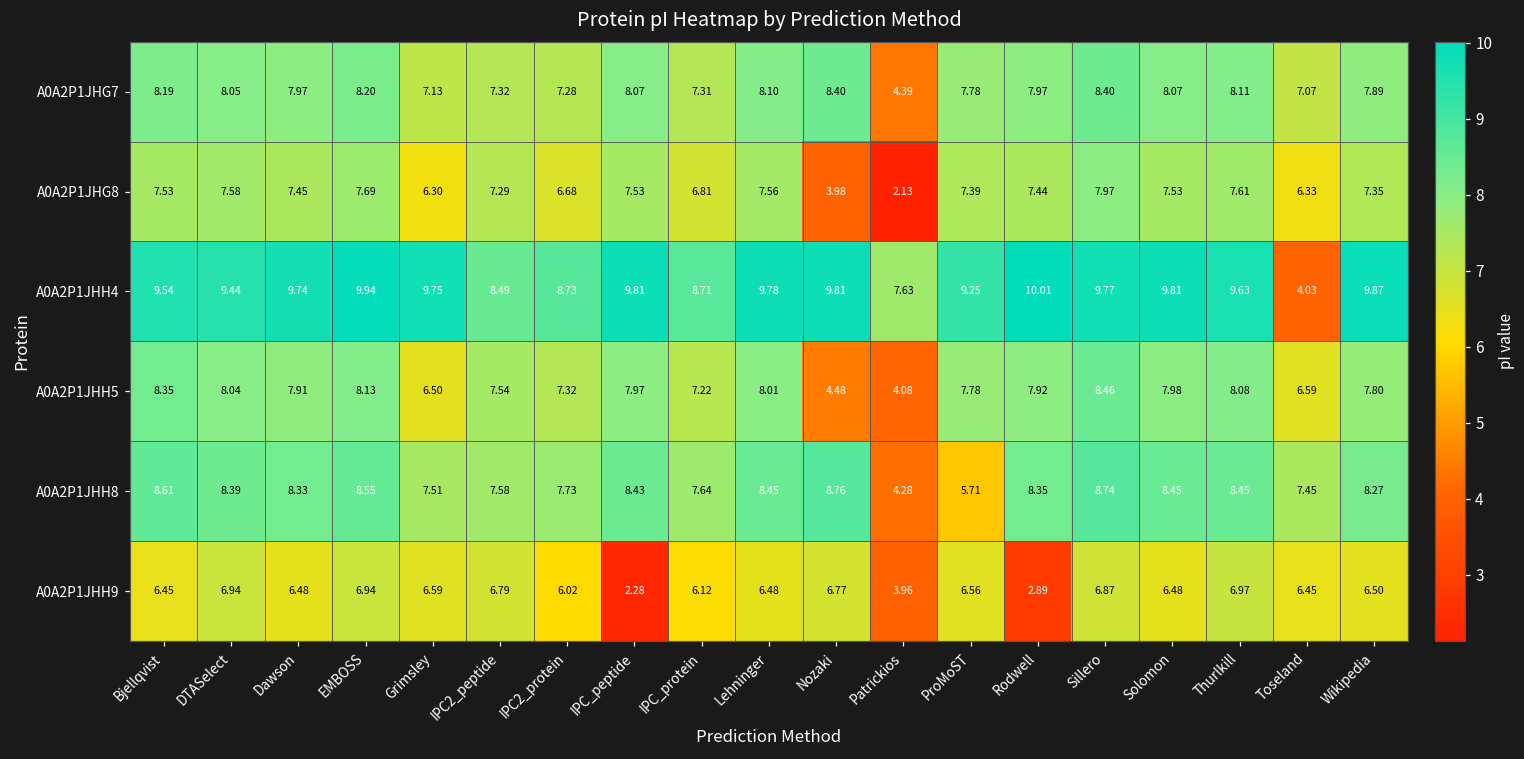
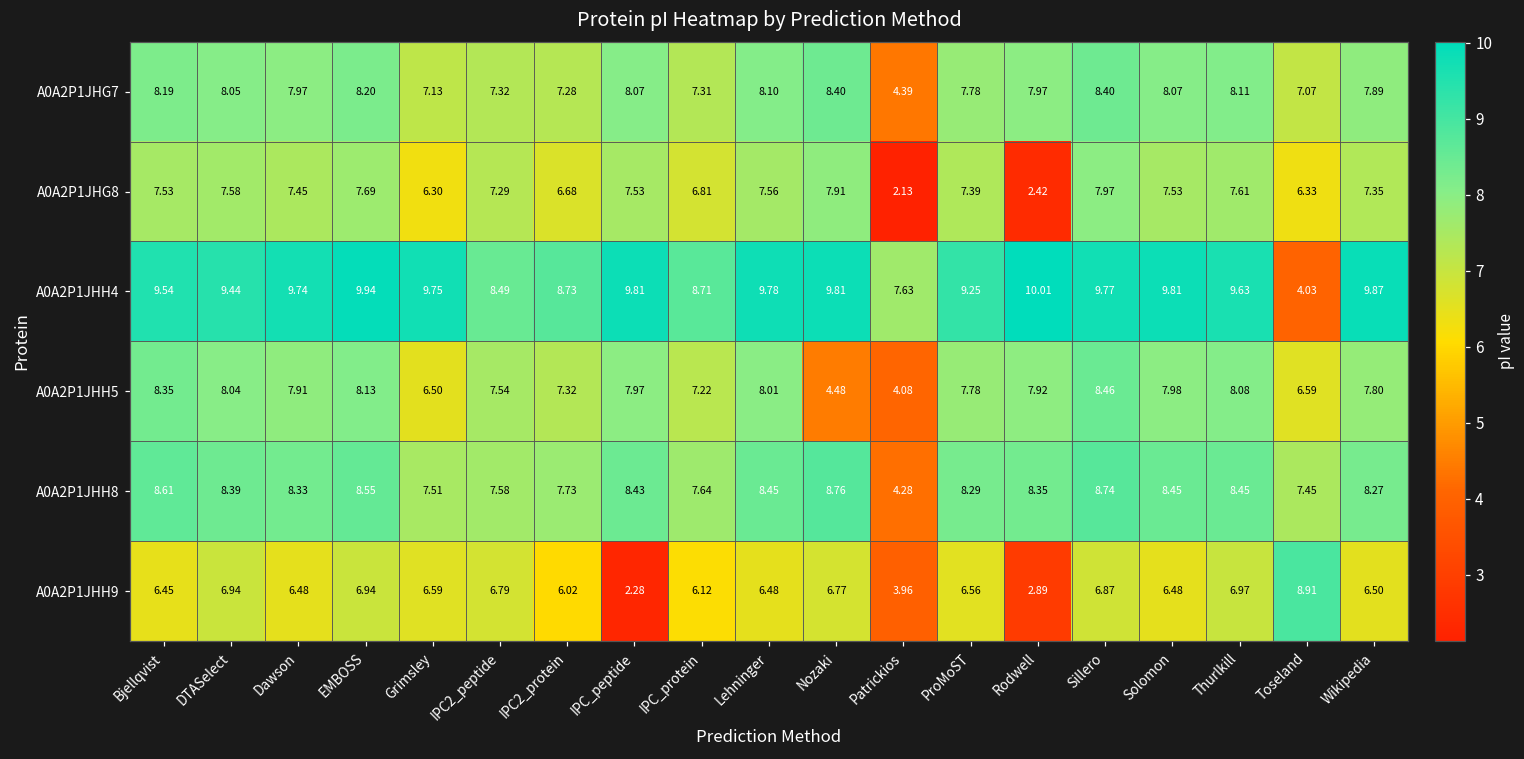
  {
    "A0A2P1JHG7": {
      "Bjellqvist": 8.19,
      "DTASelect": 8.05,
      "Dawson": 7.97,
      "EMBOSS": 8.20,
      "Grimsley": 7.13,
      "IPC2_peptide": 7.32,
      "IPC2_protein": 7.28,
      "IPC_peptide": 8.07,
      "IPC_protein": 7.31,
      "Lehninger": 8.10,
      "Nozaki": 8.40,
      "Patrickios": 4.39,
      "ProMoST": 7.78,
      "Rodwell": 7.97,
      "Sillero": 8.40,
      "Solomon": 8.07,
      "Thurlkill": 8.11,
      "Toseland": 7.07,
      "Wikipedia": 7.89
    },
    "A0A2P1JHG8": {
      "Bjellqvist": 7.53,
      "DTASelect": 7.58,
      "Dawson": 7.45,
      "EMBOSS": 7.69,
      "Grimsley": 6.30,
      "IPC2_peptide": 7.29,
      "IPC2_protein": 6.68,
      "IPC_peptide": 7.53,
      "IPC_protein": 6.81,
      "Lehninger": 7.56,
-     "Nozaki": 3.98,
+     "Nozaki": 7.91,
      "Patrickios": 2.13,
      "ProMoST": 7.39,
-     "Rodwell": 7.44,
+     "Rodwell": 2.42,
      "Sillero": 7.97,
      "Solomon": 7.53,
      "Thurlkill": 7.61,
      "Toseland": 6.33,
      "Wikipedia": 7.35
    },
    "A0A2P1JHH4": {
      "Bjellqvist": 9.54,
      "DTASelect": 9.44,
      "Dawson": 9.74,
      "EMBOSS": 9.94,
      "Grimsley": 9.75,
      "IPC2_peptide": 8.49,
      "IPC2_protein": 8.73,
      "IPC_peptide": 9.81,
      "IPC_protein": 8.71,
      "Lehninger": 9.78,
      "Nozaki": 9.81,
      "Patrickios": 7.63,
      "ProMoST": 9.25,
      "Rodwell": 10.01,
      "Sillero": 9.77,
      "Solomon": 9.81,
      "Thurlkill": 9.63,
      "Toseland": 4.03,
      "Wikipedia": 9.87
    },
    "A0A2P1JHH5": {
      "Bjellqvist": 8.35,
      "DTASelect": 8.04,
      "Dawson": 7.91,
      "EMBOSS": 8.13,
      "Grimsley": 6.50,
      "IPC2_peptide": 7.54,
      "IPC2_protein": 7.32,
      "IPC_peptide": 7.97,
      "IPC_protein": 7.22,
      "Lehninger": 8.01,
      "Nozaki": 4.48,
      "Patrickios": 4.08,
      "ProMoST": 7.78,
      "Rodwell": 7.92,
      "Sillero": 8.46,
      "Solomon": 7.98,
      "Thurlkill": 8.08,
      "Toseland": 6.59,
      "Wikipedia": 7.80
    },
    "A0A2P1JHH8": {
      "Bjellqvist": 8.61,
      "DTASelect": 8.39,
      "Dawson": 8.33,
      "EMBOSS": 8.55,
      "Grimsley": 7.51,
      "IPC2_peptide": 7.58,
      "IPC2_protein": 7.73,
      "IPC_peptide": 8.43,
      "IPC_protein": 7.64,
      "Lehninger": 8.45,
      "Nozaki": 8.76,
      "Patrickios": 4.28,
-     "ProMoST": 5.71,
+     "ProMoST": 8.29,
      "Rodwell": 8.35,
      "Sillero": 8.74,
      "Solomon": 8.45,
      "Thurlkill": 8.45,
      "Toseland": 7.45,
      "Wikipedia": 8.27
    },
    "A0A2P1JHH9": {
      "Bjellqvist": 6.45,
      "DTASelect": 6.94,
      "Dawson": 6.48,
      "EMBOSS": 6.94,
      "Grimsley": 6.59,
      "IPC2_peptide": 6.79,
      "IPC2_protein": 6.02,
      "IPC_peptide": 2.28,
      "IPC_protein": 6.12,
      "Lehninger": 6.48,
      "Nozaki": 6.77,
      "Patrickios": 3.96,
      "ProMoST": 6.56,
      "Rodwell": 2.89,
      "Sillero": 6.87,
      "Solomon": 6.48,
      "Thurlkill": 6.97,
-     "Toseland": 6.45,
+     "Toseland": 8.91,
      "Wikipedia": 6.50
    }
  }
